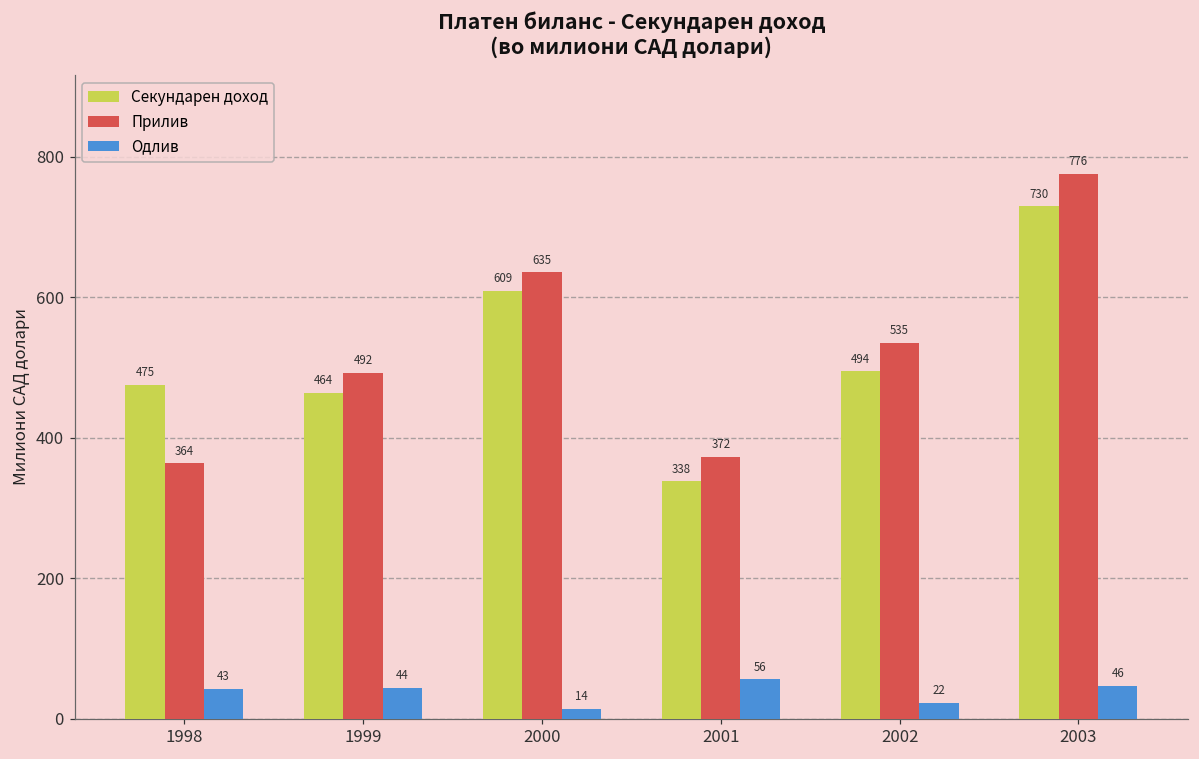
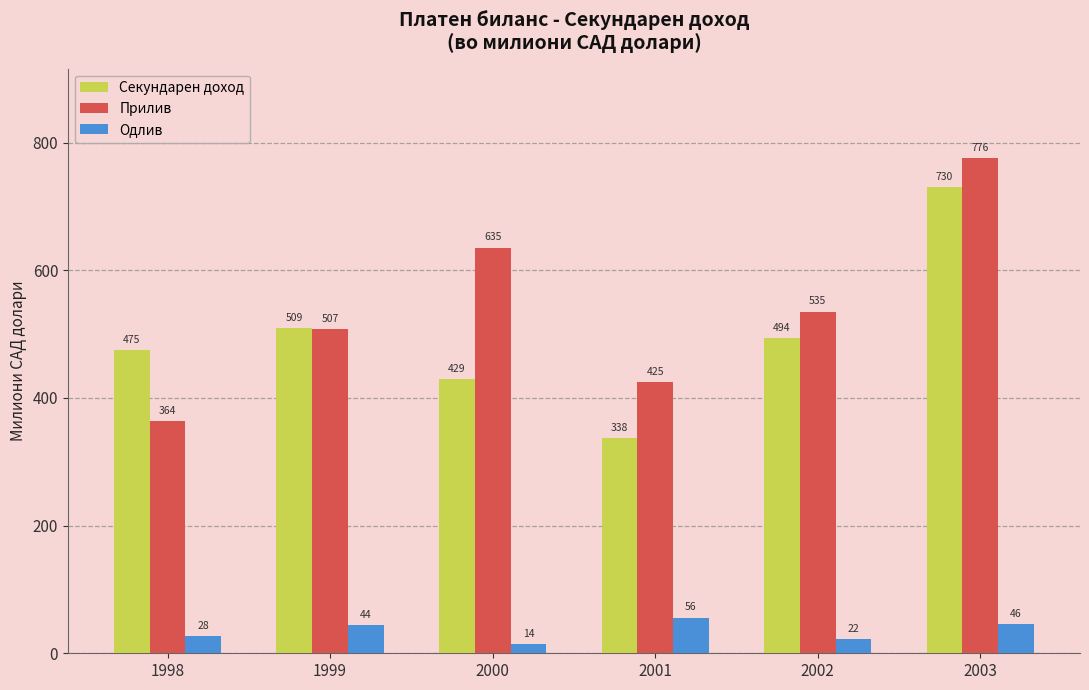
  {
    "Секундарен доход": {
      "1998": 475,
-     "1999": 464,
-     "2000": 609,
+     "1999": 509,
+     "2000": 429,
      "2001": 338,
      "2002": 494,
      "2003": 730
    },
    "Прилив": {
      "1998": 364,
-     "1999": 492,
+     "1999": 507,
      "2000": 635,
-     "2001": 372,
+     "2001": 425,
      "2002": 535,
      "2003": 776
    },
    "Одлив": {
-     "1998": 43,
+     "1998": 28,
      "1999": 44,
      "2000": 14,
      "2001": 56,
      "2002": 22,
      "2003": 46
    }
  }
